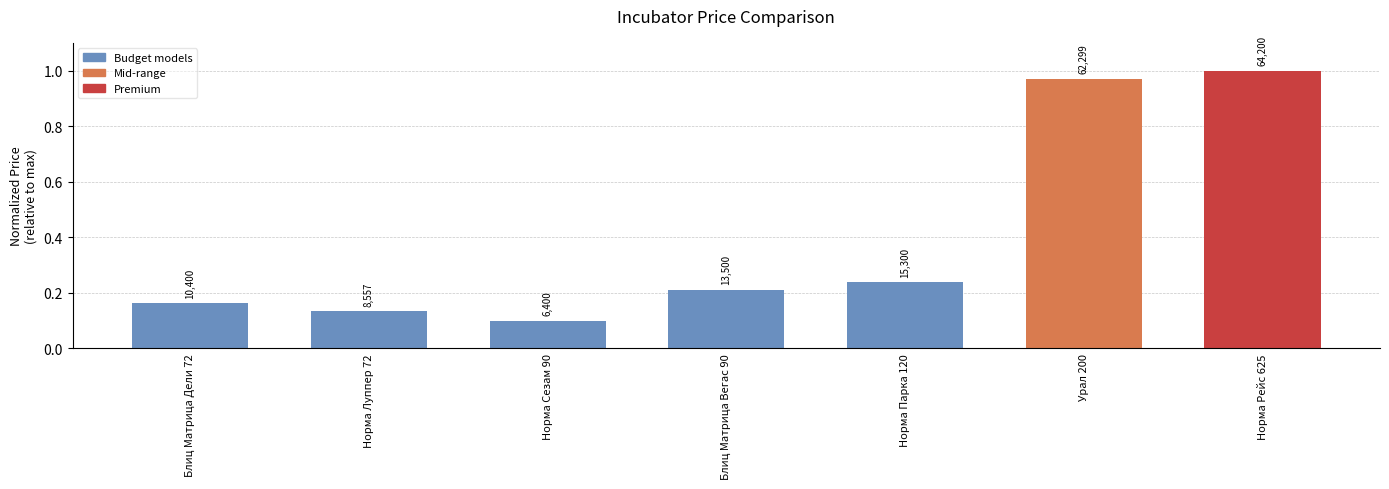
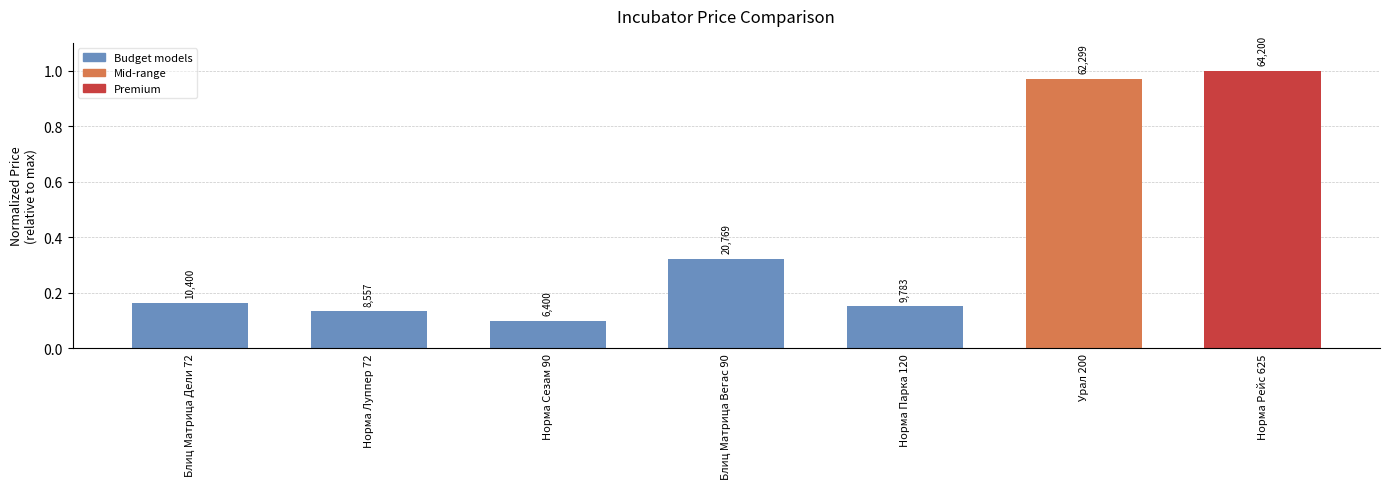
  {
-   "Блиц Матрица Вегас 90": "13,500",
-   "Норма Парка 120": "15,300"
+   "Блиц Матрица Вегас 90": "20,769",
+   "Норма Парка 120": "9,783"
  }
